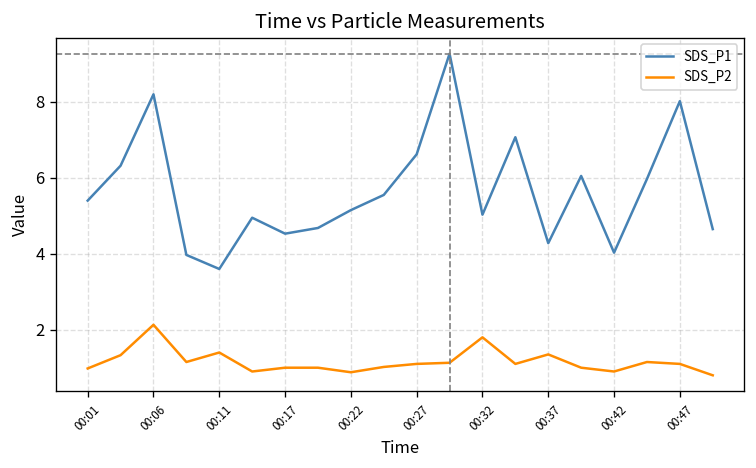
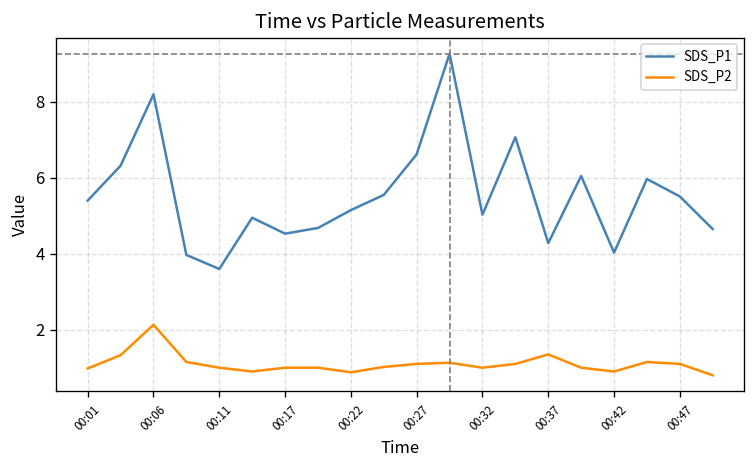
  {
    "SDS_P1": {
      "00:01": 5.4,
      "00:06": 8.2,
      "00:11": 3.6,
      "00:17": 4.5,
      "00:22": 5.2,
      "00:27": 6.6,
      "00:32": 5.0,
      "00:37": 4.3,
      "00:42": 4.0,
-     "00:47": 8.0
+     "00:47": 5.5
    },
    "SDS_P2": {
      "00:01": 1.0,
      "00:06": 2.1,
-     "00:11": 1.4,
+     "00:11": 1.0,
      "00:17": 1.0,
      "00:22": 0.9,
      "00:27": 1.1,
-     "00:32": 1.8,
+     "00:32": 1.0,
      "00:37": 1.4,
      "00:42": 0.9,
      "00:47": 1.1
    }
  }
